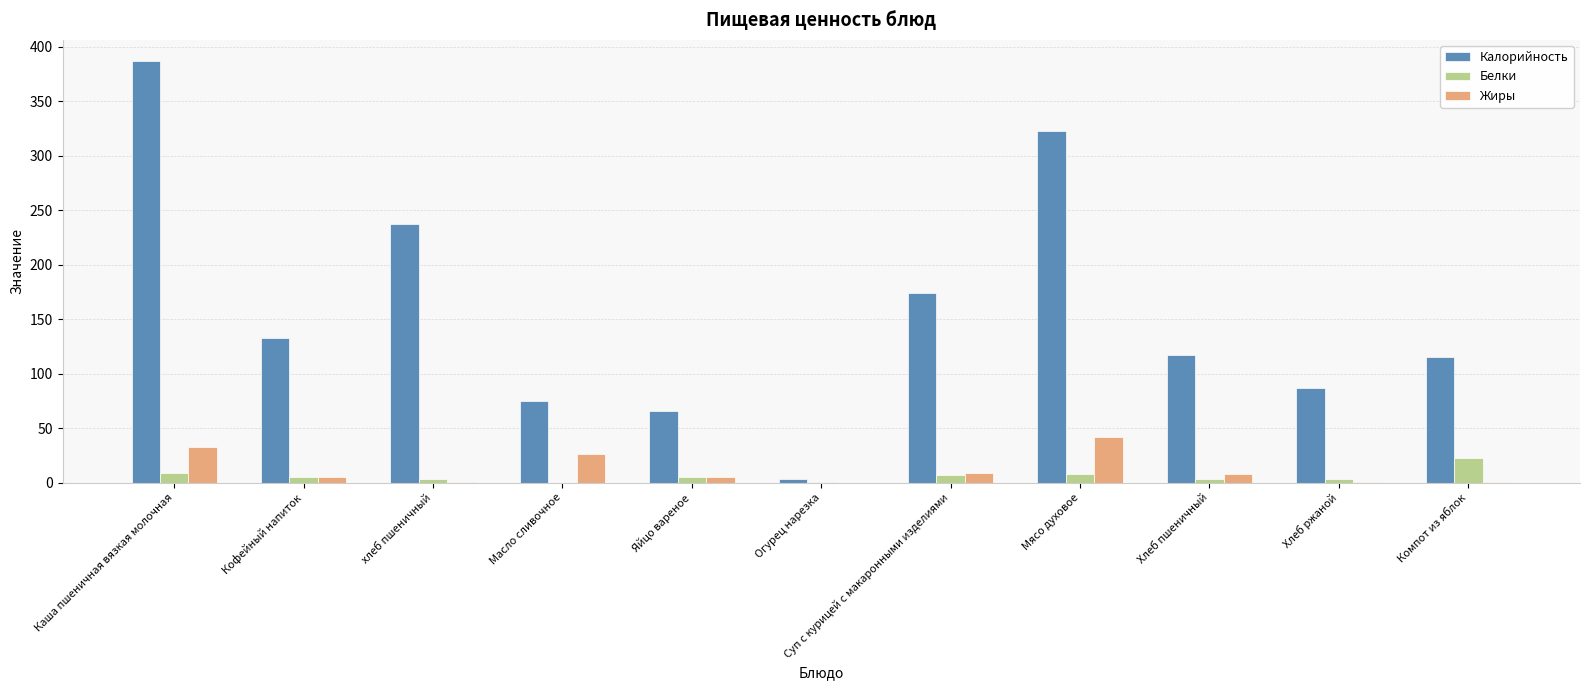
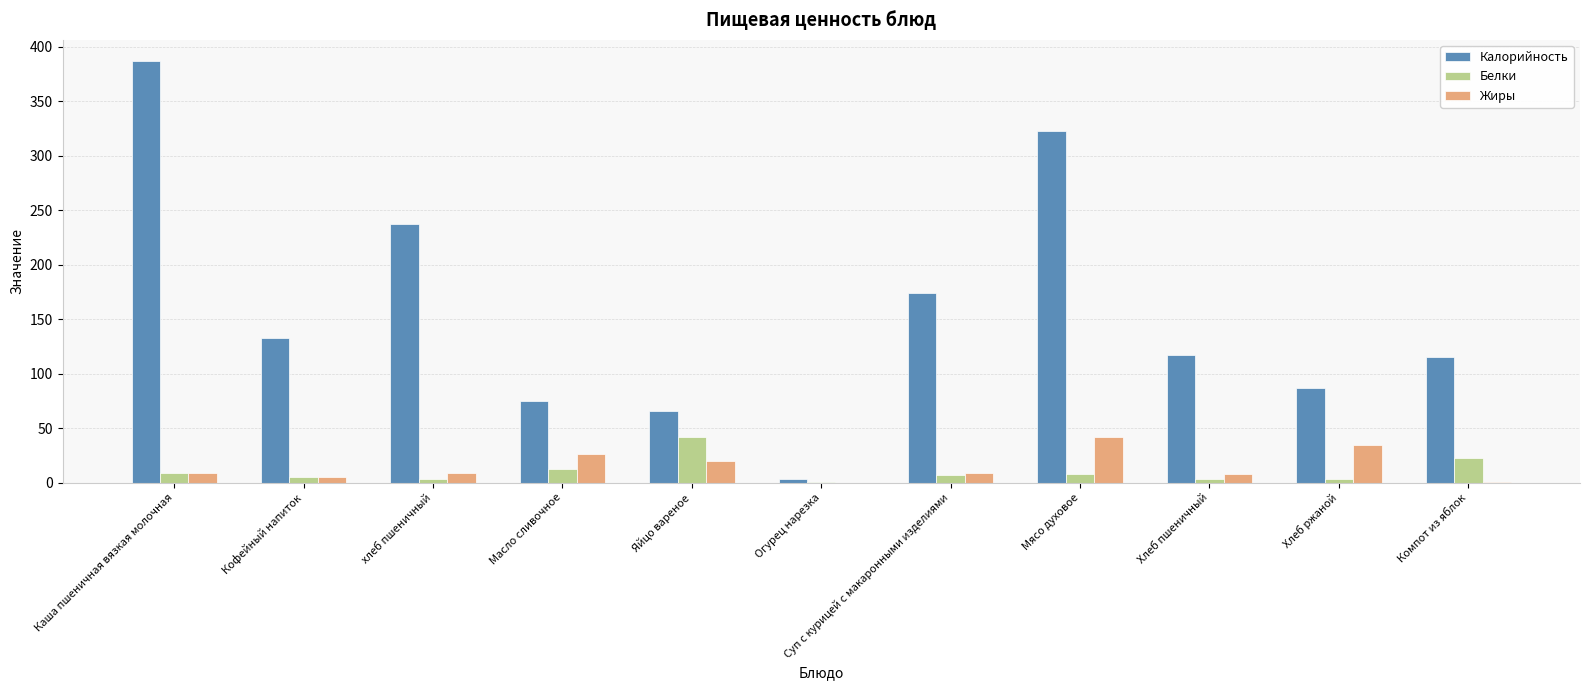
  {
    "Калорийность": {
      "Каша пшеничная вязкая молочная": 387,
      "Кофейный напиток": 133,
      "хлеб пшеничный": 238,
      "Масло сливочное": 75,
      "Яйцо вареное": 66,
      "Огурец нарезка": 4,
      "Суп с курицей с макаронными изделиями": 174,
      "Мясо духовое": 322,
      "Хлеб пшеничный": 117,
      "Хлеб ржаной": 87,
      "Компот из яблок": 115
    },
    "Белки": {
      "Каша пшеничная вязкая молочная": 9,
      "Кофейный напиток": 5,
      "хлеб пшеничный": 4,
-     "Масло сливочное": 0,
-     "Яйцо вареное": 5,
+     "Масло сливочное": 13,
+     "Яйцо вареное": 42,
      "Суп с курицей с макаронными изделиями": 7,
      "Мясо духовое": 8,
      "Хлеб пшеничный": 4,
      "Хлеб ржаной": 3,
      "Компот из яблок": 23
    },
    "Жиры": {
-     "Каша пшеничная вязкая молочная": 33,
+     "Каша пшеничная вязкая молочная": 9,
      "Кофейный напиток": 5,
-     "хлеб пшеничный": 0,
+     "хлеб пшеничный": 9,
      "Масло сливочное": 26,
-     "Яйцо вареное": 5,
+     "Яйцо вареное": 20,
      "Суп с курицей с макаронными изделиями": 9,
      "Мясо духовое": 42,
      "Хлеб пшеничный": 8,
-     "Хлеб ржаной": 1
+     "Хлеб ржаной": 34
    }
  }
